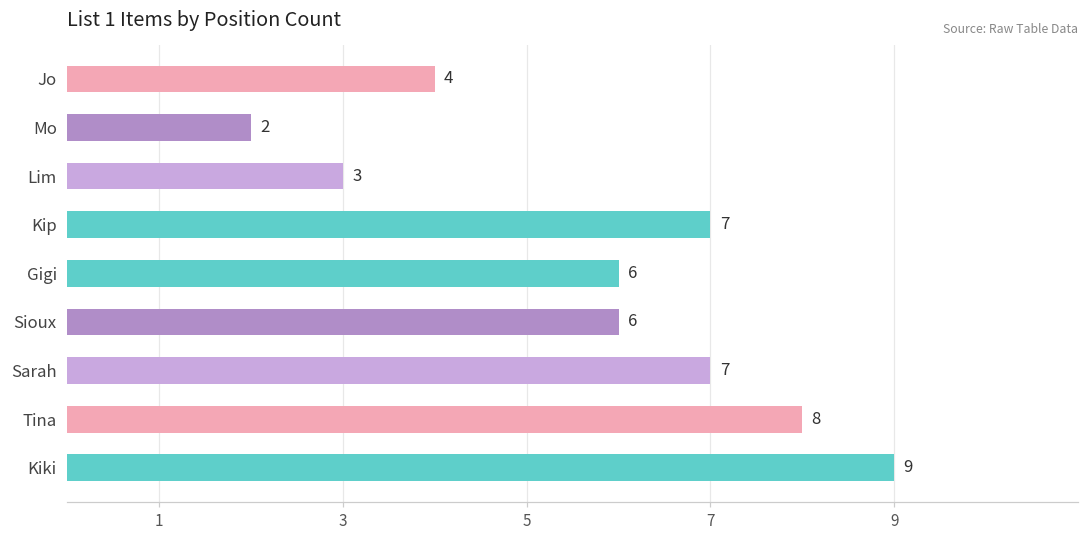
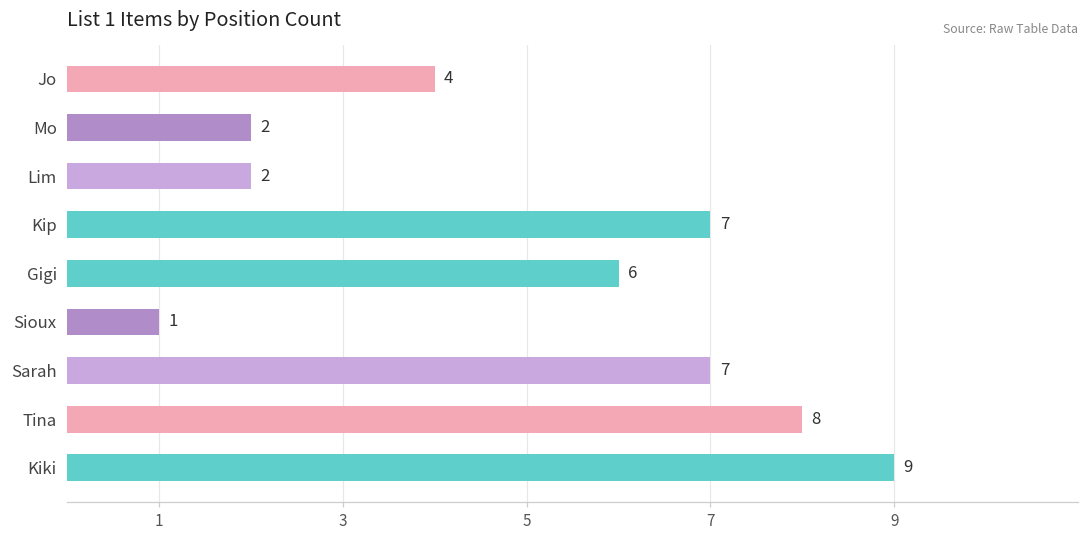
  {
    "Jo": 4,
    "Mo": 2,
-   "Lim": 3,
+   "Lim": 2,
    "Kip": 7,
    "Gigi": 6,
-   "Sioux": 6,
+   "Sioux": 1,
    "Sarah": 7,
    "Tina": 8,
    "Kiki": 9
  }
